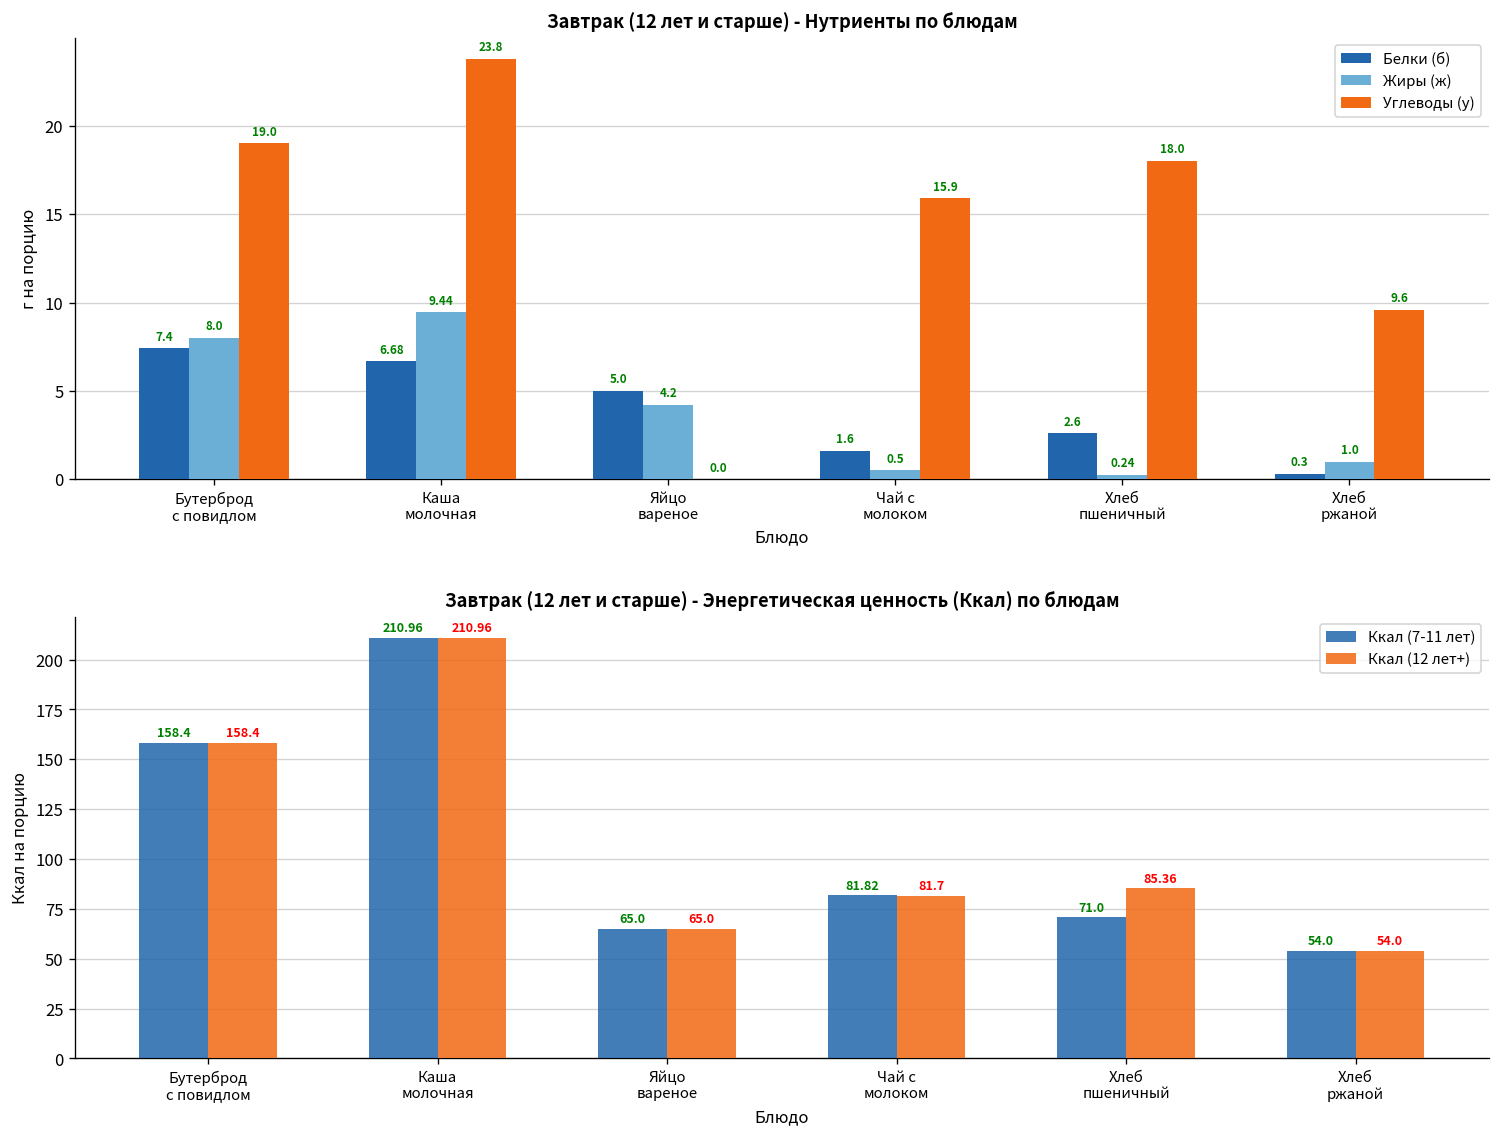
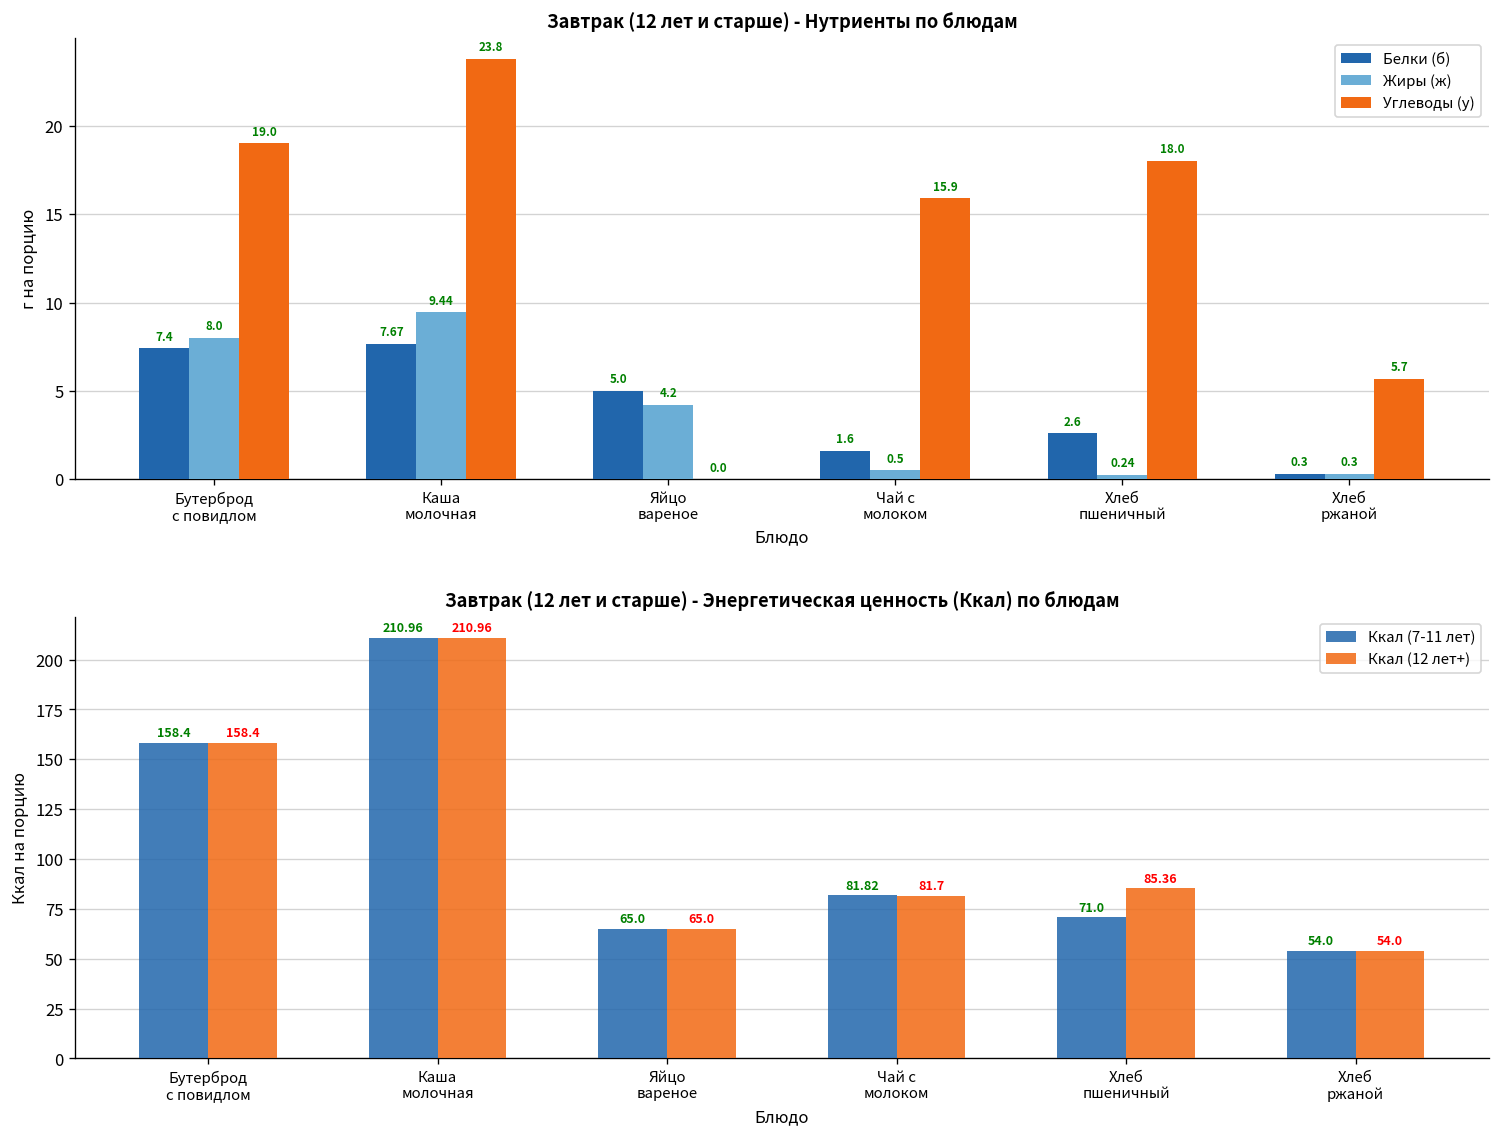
  {
    "Завтрак (12 лет и старше) - Нутриенты по блюдам": {
      "Белки (б)": {
        "Бутерброд с повидлом": 7.4,
-       "Каша молочная": 6.68,
+       "Каша молочная": 7.67,
        "Яйцо вареное": 5.0,
        "Чай с молоком": 1.6,
        "Хлеб пшеничный": 2.6,
        "Хлеб ржаной": 0.3
      },
      "Жиры (ж)": {
        "Бутерброд с повидлом": 8.0,
        "Каша молочная": 9.44,
        "Яйцо вареное": 4.2,
        "Чай с молоком": 0.5,
        "Хлеб пшеничный": 0.24,
-       "Хлеб ржаной": 1.0
+       "Хлеб ржаной": 0.3
      },
      "Углеводы (у)": {
        "Бутерброд с повидлом": 19.0,
        "Каша молочная": 23.8,
        "Яйцо вареное": 0.0,
        "Чай с молоком": 15.9,
        "Хлеб пшеничный": 18.0,
-       "Хлеб ржаной": 9.6
+       "Хлеб ржаной": 5.7
      }
    },
    "Завтрак (12 лет и старше) - Энергетическая ценность (Ккал) по блюдам": {
      "Ккал (7-11 лет)": {
        "Бутерброд с повидлом": 158.4,
        "Каша молочная": 210.96,
        "Яйцо вареное": 65.0,
        "Чай с молоком": 81.82,
        "Хлеб пшеничный": 71.0,
        "Хлеб ржаной": 54.0
      },
      "Ккал (12 лет+)": {
        "Бутерброд с повидлом": 158.4,
        "Каша молочная": 210.96,
        "Яйцо вареное": 65.0,
        "Чай с молоком": 81.7,
        "Хлеб пшеничный": 85.36,
        "Хлеб ржаной": 54.0
      }
    }
  }
